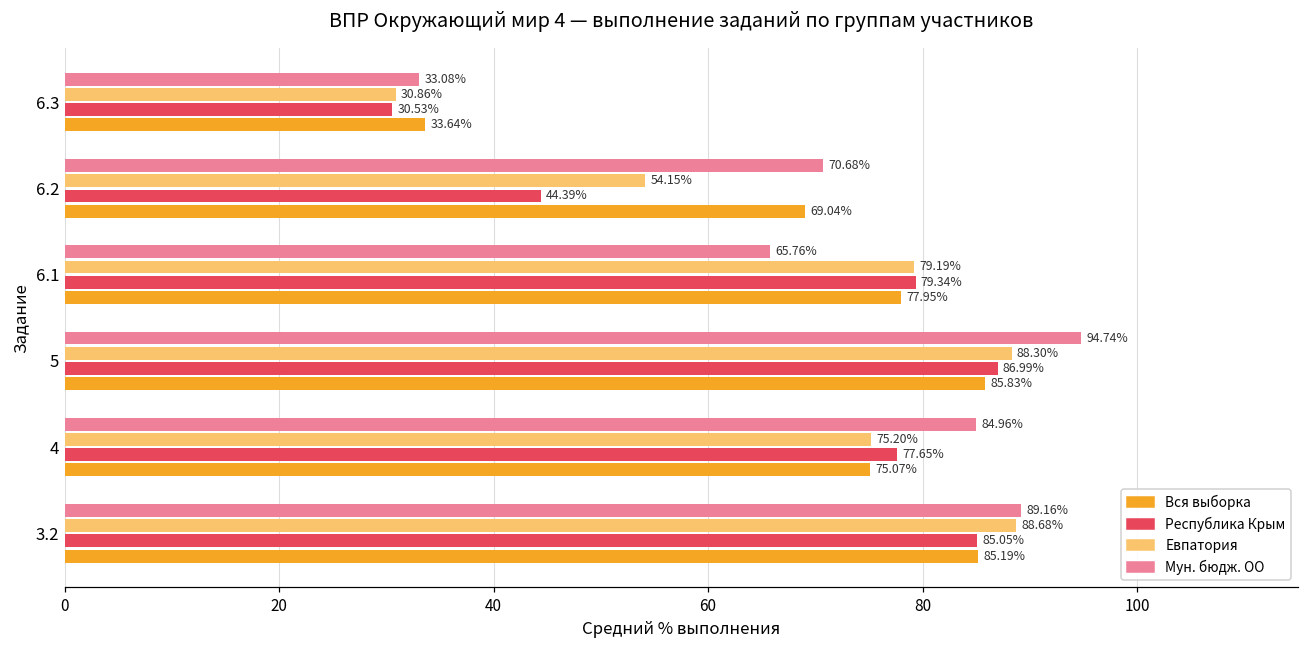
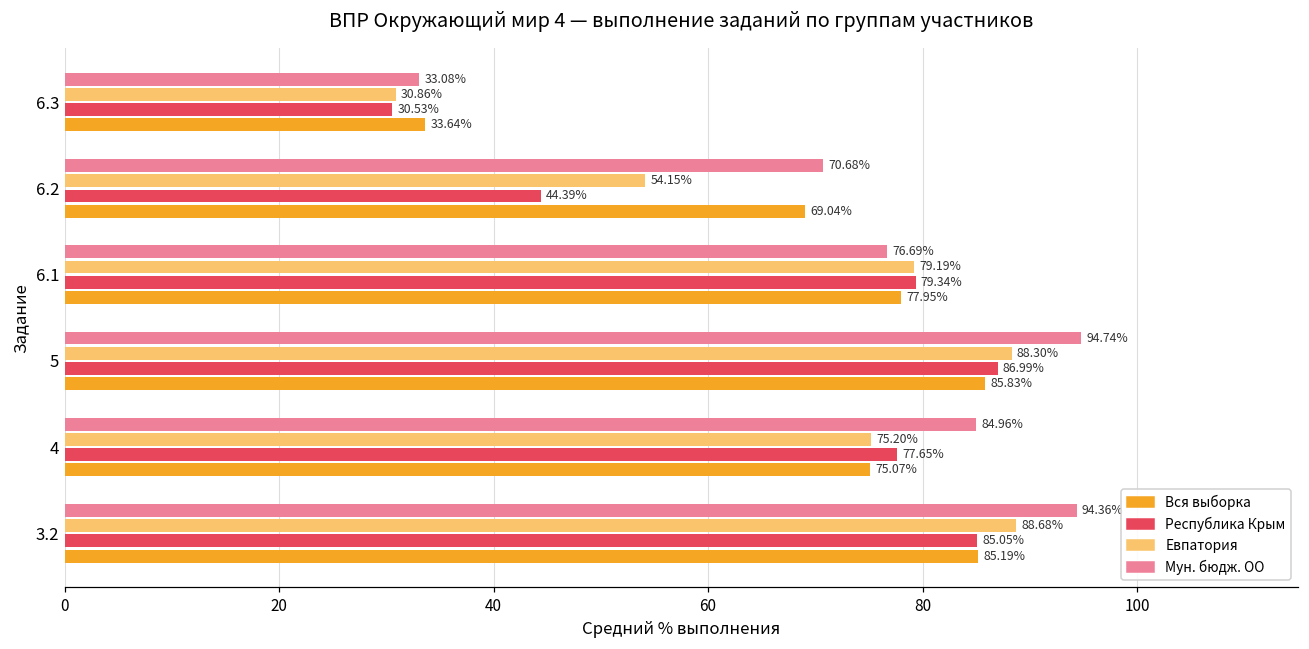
  {
    "Вся выборка": {
      "6.3": "33.64%",
      "6.2": "69.04%",
      "6.1": "77.95%",
      "5": "85.83%",
      "4": "75.07%",
      "3.2": "85.19%"
    },
    "Республика Крым": {
      "6.3": "30.53%",
      "6.2": "44.39%",
      "6.1": "79.34%",
      "5": "86.99%",
      "4": "77.65%",
      "3.2": "85.05%"
    },
    "Евпатория": {
      "6.3": "30.86%",
      "6.2": "54.15%",
      "6.1": "79.19%",
      "5": "88.30%",
      "4": "75.20%",
      "3.2": "88.68%"
    },
    "Мун. бюдж. ОО": {
      "6.3": "33.08%",
      "6.2": "70.68%",
-     "6.1": "65.76%",
+     "6.1": "76.69%",
      "5": "94.74%",
      "4": "84.96%",
-     "3.2": "89.16%"
+     "3.2": "94.36%"
    }
  }
